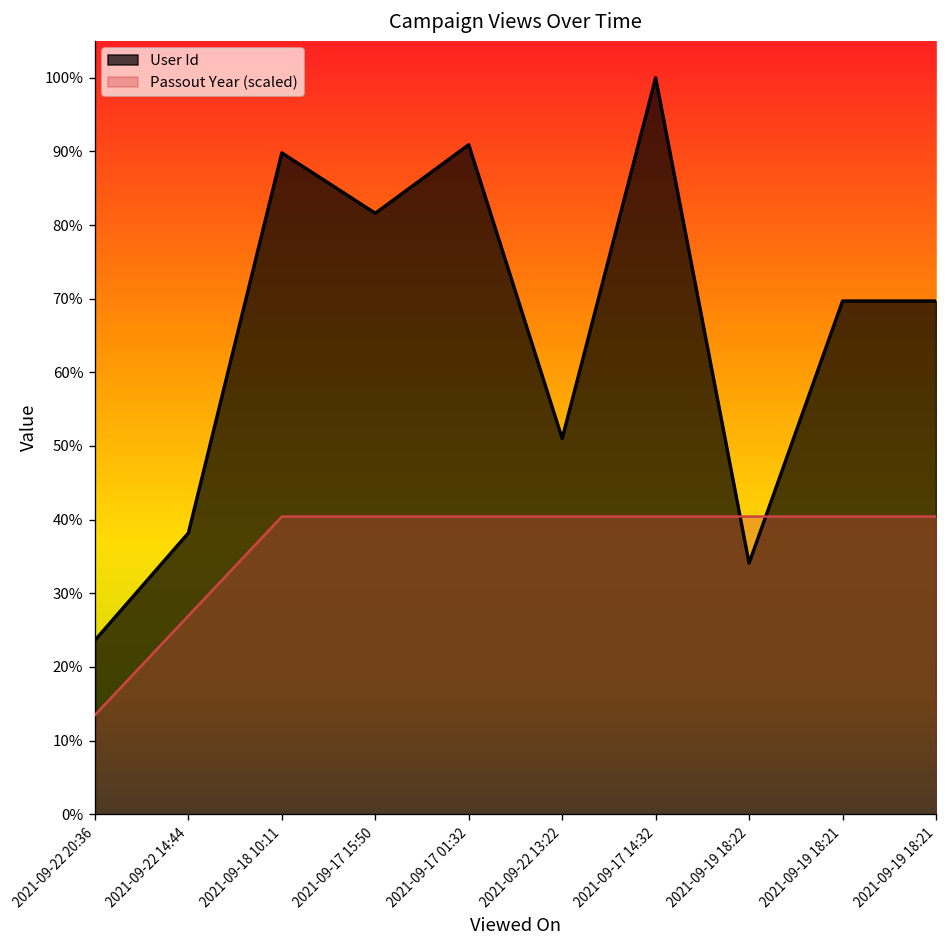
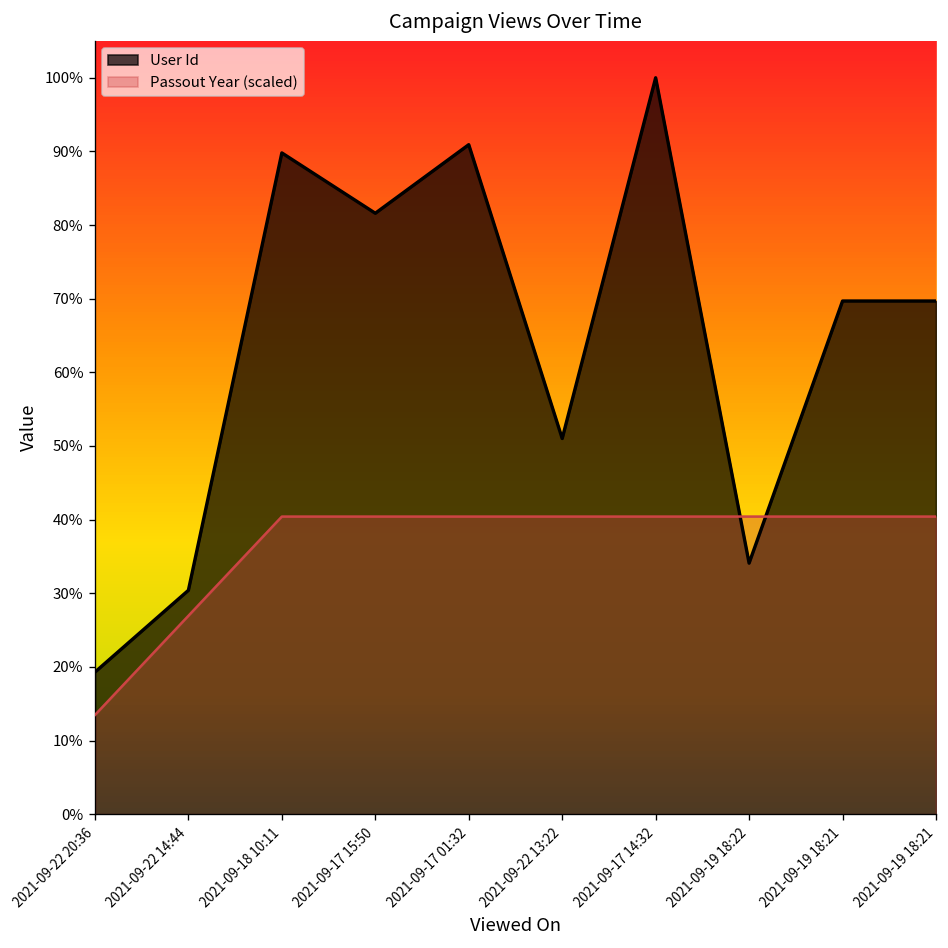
  {
    "User Id": {
-     "2021-09-22 20:36": "24%",
-     "2021-09-22 14:44": "38%",
+     "2021-09-22 20:36": "19%",
+     "2021-09-22 14:44": "30%",
      "2021-09-18 10:11": "90%",
      "2021-09-17 15:50": "82%",
      "2021-09-17 01:32": "91%",
      "2021-09-22 13:22": "51%",
      "2021-09-17 14:32": "100%",
      "2021-09-19 18:22": "34%"
    },
    "Passout Year (scaled)": {
      "2021-09-22 20:36": "13%",
      "2021-09-22 14:44": "27%",
      "2021-09-18 10:11": "40%",
      "2021-09-17 15:50": "40%",
      "2021-09-17 01:32": "40%",
      "2021-09-22 13:22": "40%",
      "2021-09-17 14:32": "40%",
      "2021-09-19 18:22": "40%"
    }
  }
